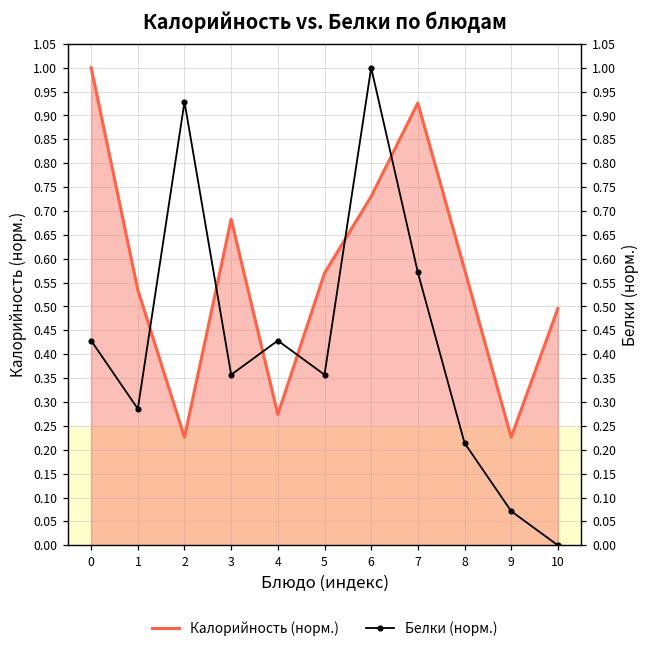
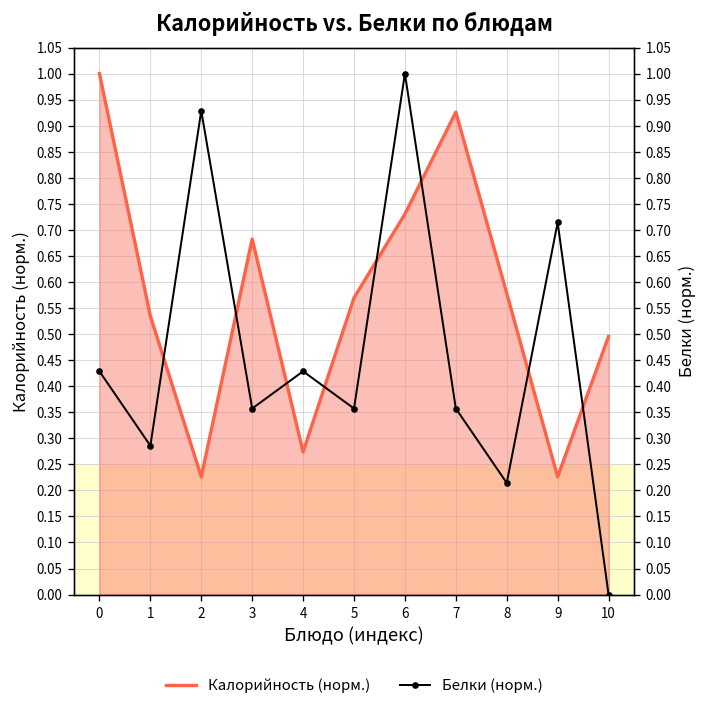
  {
    "Калорийность (норм.)": {
      "0": 1.00,
      "1": 0.53,
      "2": 0.23,
      "3": 0.68,
      "4": 0.27,
      "5": 0.57,
      "6": 0.73,
      "7": 0.93,
      "8": 0.58,
      "9": 0.23,
      "10": 0.50
    },
    "Белки (норм.)": {
      "0": 0.43,
      "1": 0.29,
      "2": 0.93,
      "3": 0.36,
      "4": 0.43,
      "5": 0.36,
      "6": 1.00,
-     "7": 0.57,
+     "7": 0.36,
      "8": 0.21,
-     "9": 0.07,
+     "9": 0.71,
      "10": 0.00
    }
  }
